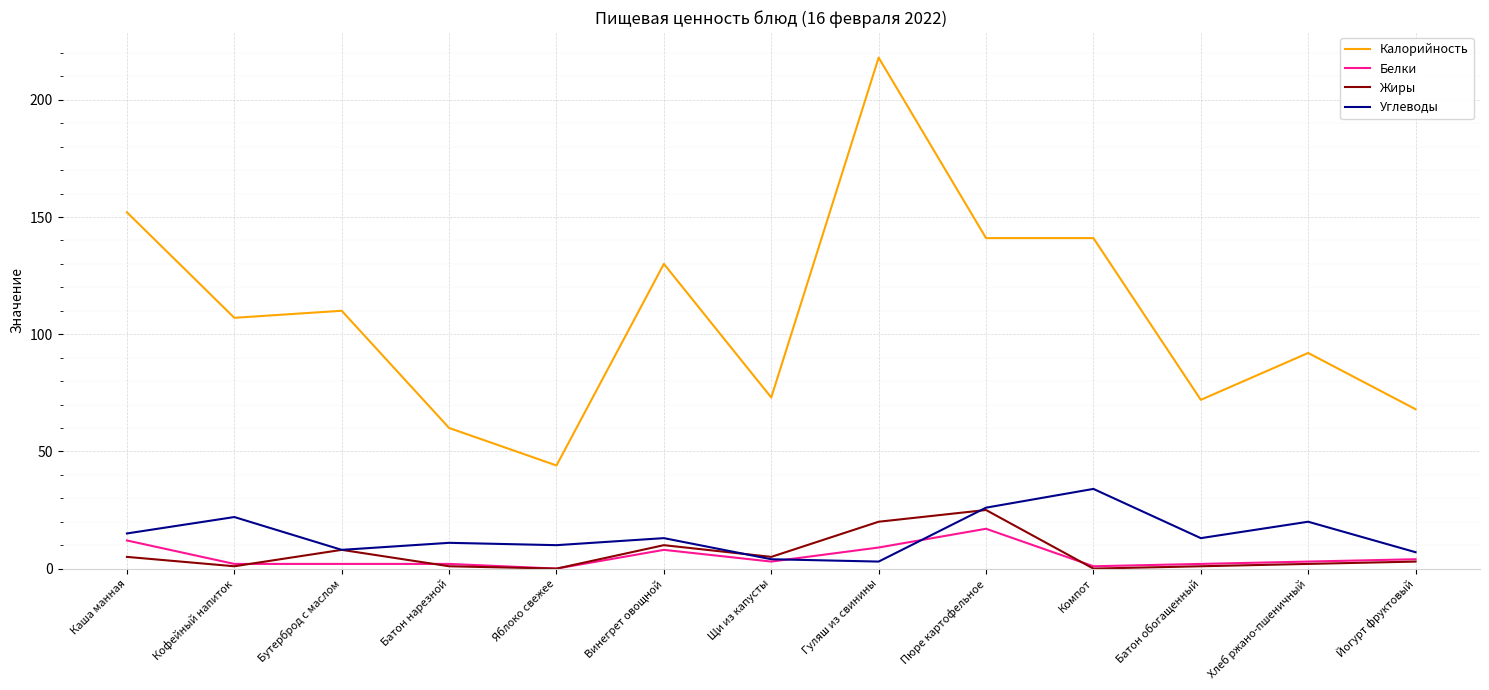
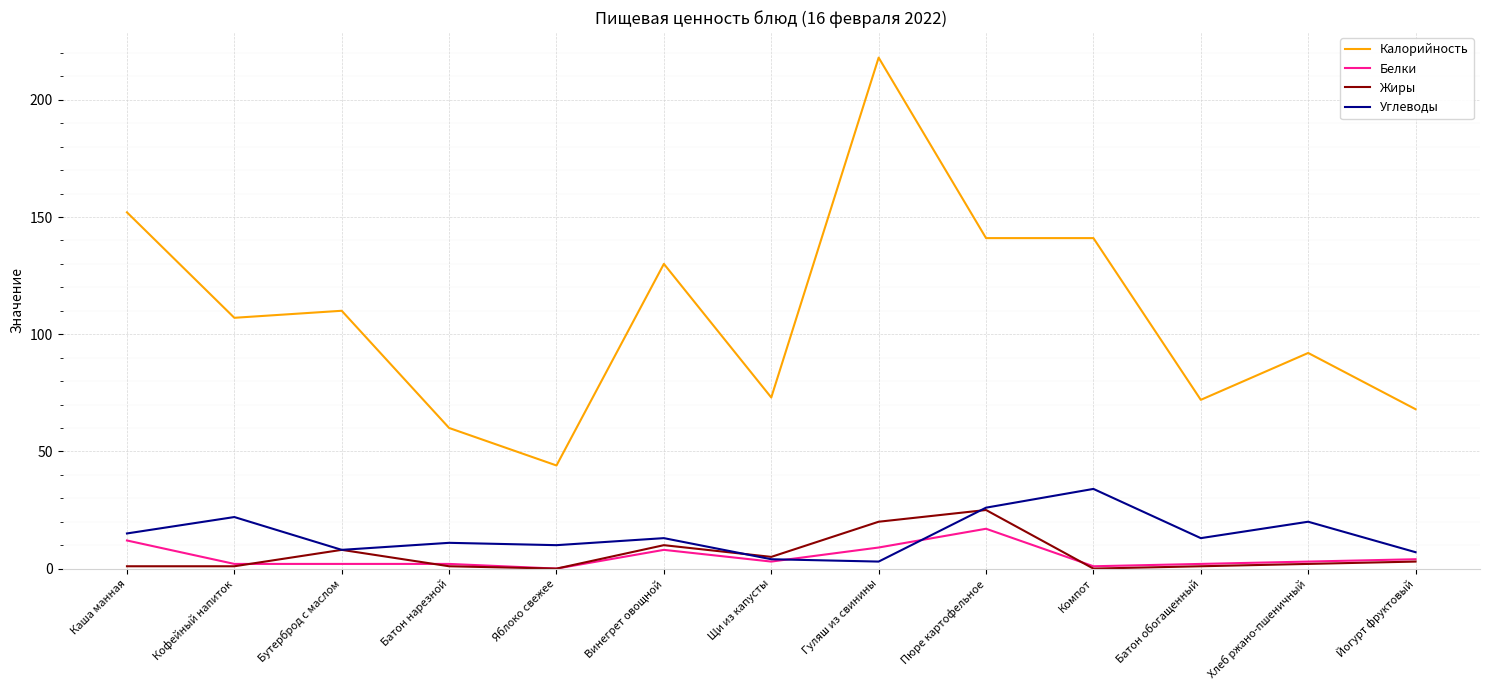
  {
    "Калорийность": {
      "Каша манная": 152,
      "Кофейный напиток": 107,
      "Бутерброд с маслом": 110,
      "Батон нарезной": 60,
      "Яблоко свежее": 44,
      "Винегрет овощной": 130,
      "Щи из капусты": 73,
      "Гуляш из свинины": 218,
      "Пюре картофельное": 141,
      "Компот": 141,
      "Батон обогащенный": 72,
      "Хлеб ржано-пшеничный": 92,
      "Йогурт фруктовый": 68
    },
    "Белки": {
      "Каша манная": 12,
      "Бутерброд с маслом": 2,
      "Винегрет овощной": 8,
      "Гуляш из свинины": 9,
      "Пюре картофельное": 17
    },
    "Жиры": {
-     "Каша манная": 5,
+     "Каша манная": 1,
      "Винегрет овощной": 10,
      "Гуляш из свинины": 20
    },
    "Углеводы": {
      "Каша манная": 15,
      "Кофейный напиток": 22,
      "Батон нарезной": 11,
      "Яблоко свежее": 10,
      "Винегрет овощной": 13,
      "Гуляш из свинины": 3,
      "Компот": 34,
      "Батон обогащенный": 13,
      "Хлеб ржано-пшеничный": 20,
      "Йогурт фруктовый": 7
    }
  }
